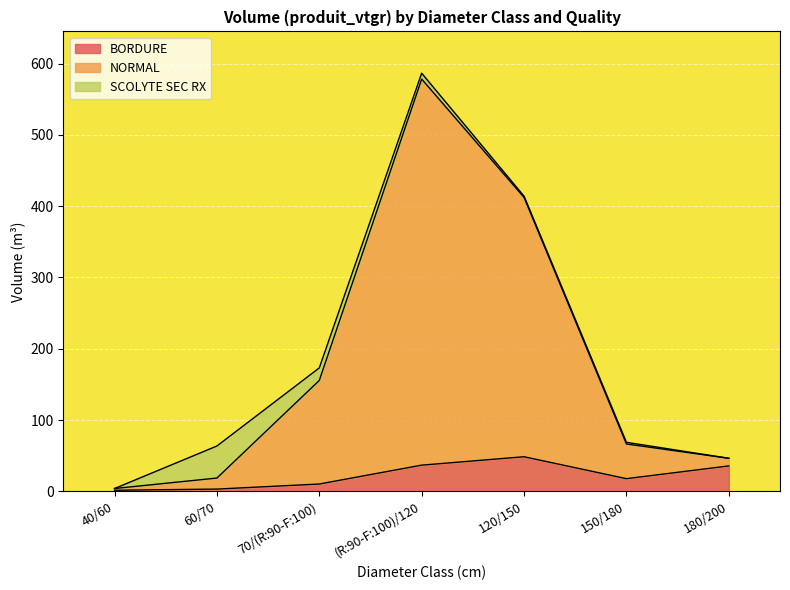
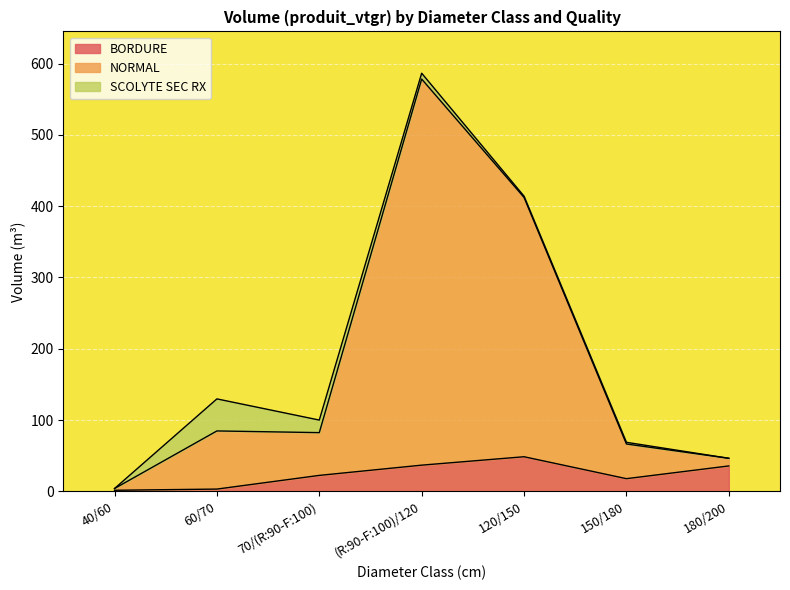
  {
    "BORDURE": {
      "60/70": 0,
-     "70/(R:90-F:100)": 10,
+     "70/(R:90-F:100)": 20,
      "(R:90-F:100)/120": 40,
      "120/150": 50,
      "150/180": 20,
      "180/200": 40
    },
    "NORMAL": {
-     "60/70": 20,
-     "70/(R:90-F:100)": 150,
+     "60/70": 80,
+     "70/(R:90-F:100)": 60,
      "(R:90-F:100)/120": 540
    },
    "SCOLYTE SEC RX": {
      "60/70": 40,
      "70/(R:90-F:100)": 20,
      "(R:90-F:100)/120": 10
    }
  }
